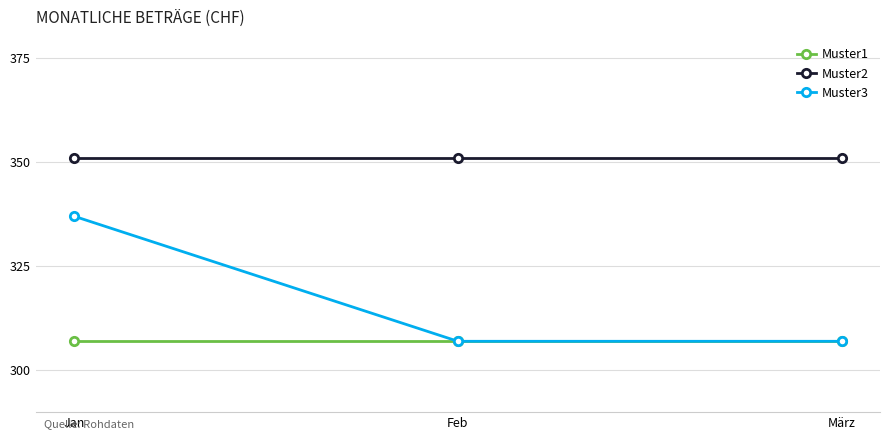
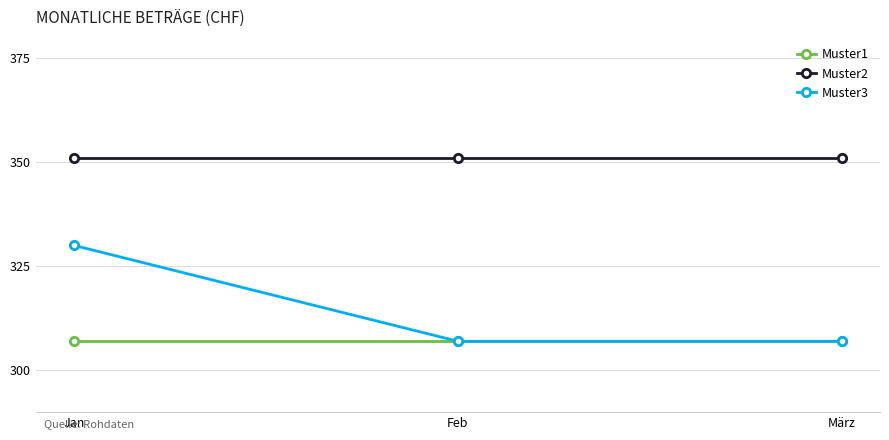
  {
    "Muster1": {
      "Jan": 307
    },
    "Muster2": {
      "Jan": 351,
      "Feb": 351,
      "März": 351
    },
    "Muster3": {
-     "Jan": 337
+     "Jan": 330
    }
  }
